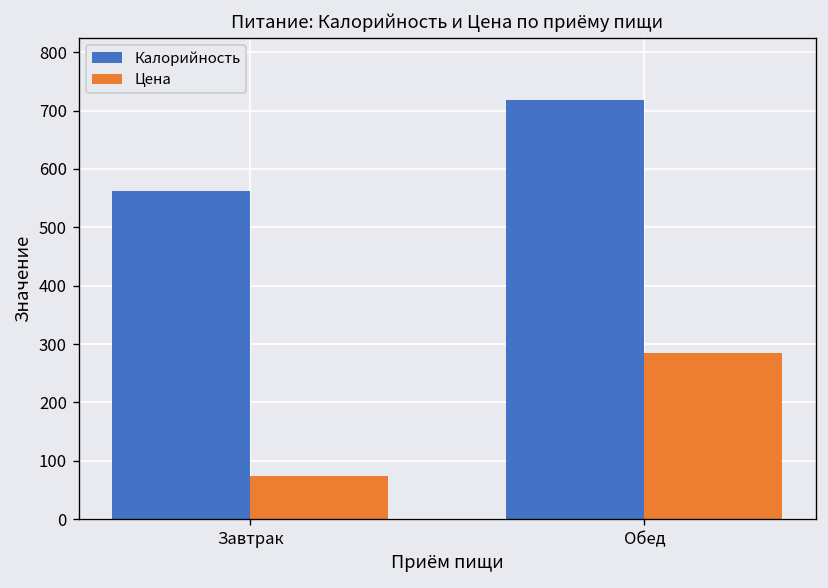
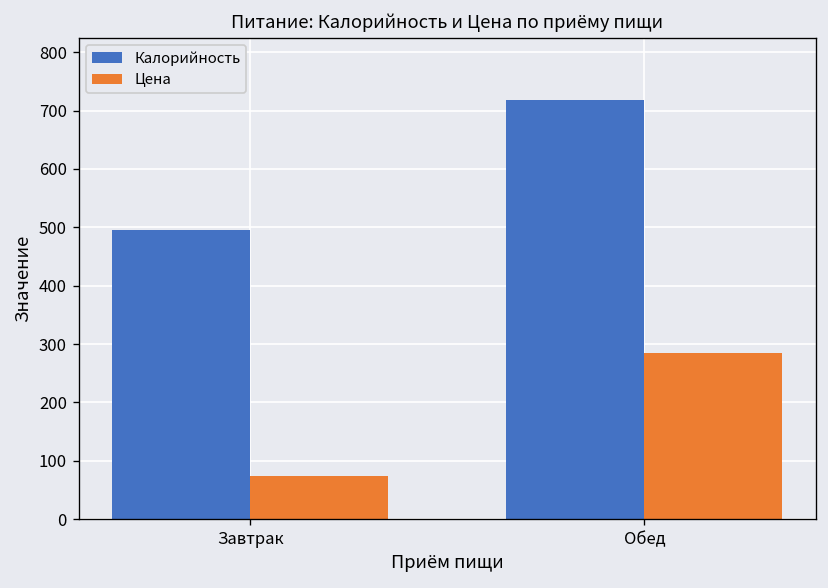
  {
    "Калорийность": {
-     "Завтрак": 560,
+     "Завтрак": 500,
      "Обед": 720
    },
    "Цена": {
      "Завтрак": 70,
      "Обед": 280
    }
  }
